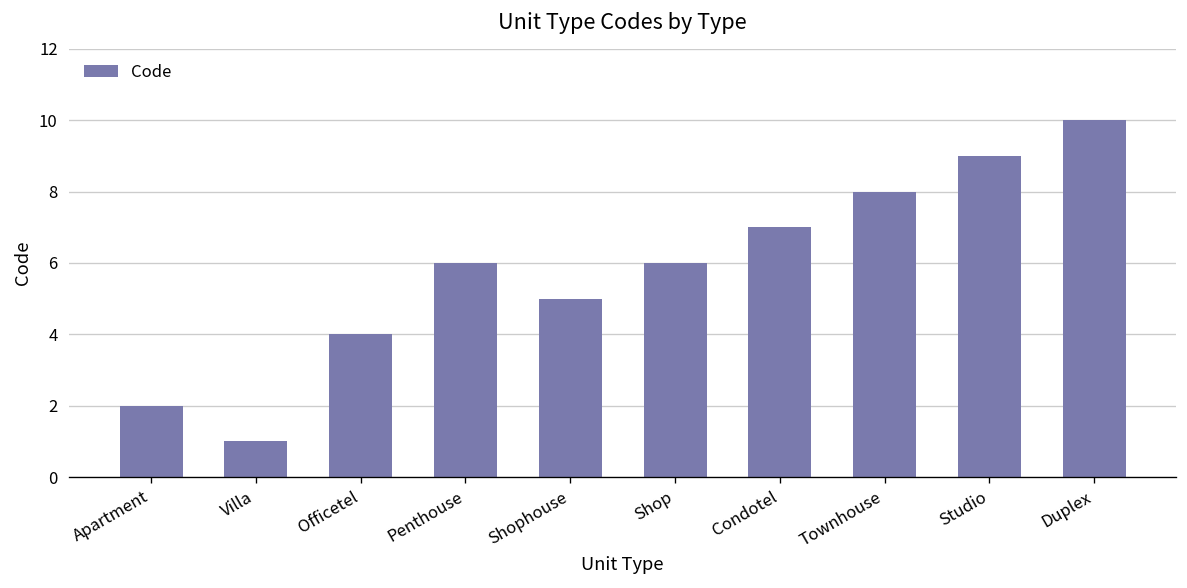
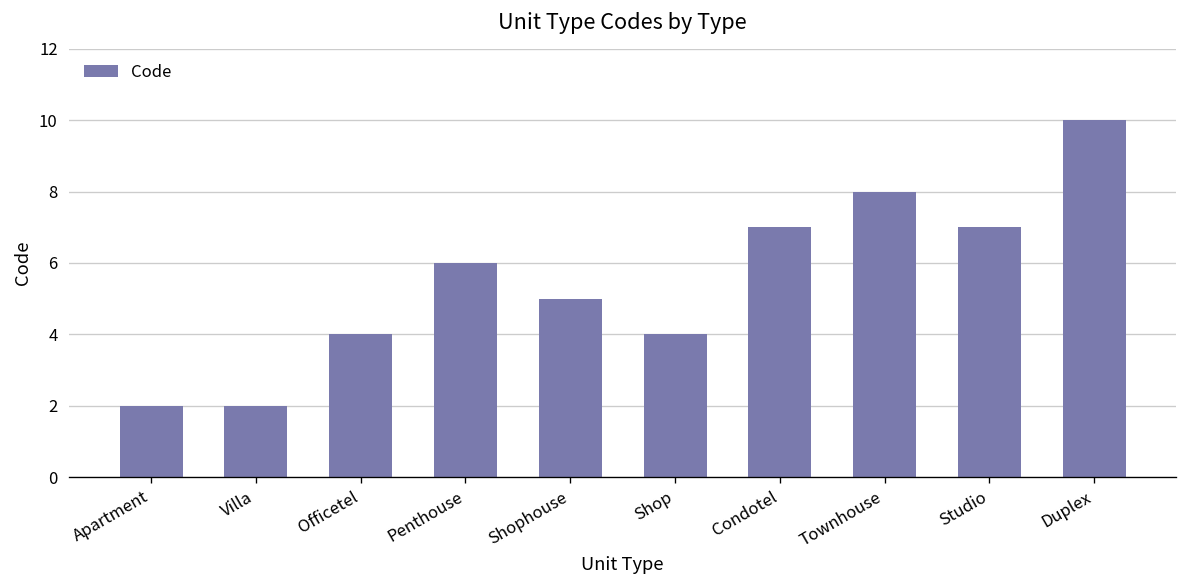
  {
    "Apartment": 2,
-   "Villa": 1,
+   "Villa": 2,
    "Officetel": 4,
    "Penthouse": 6,
    "Shophouse": 5,
-   "Shop": 6,
+   "Shop": 4,
    "Condotel": 7,
    "Townhouse": 8,
-   "Studio": 9,
+   "Studio": 7,
    "Duplex": 10
  }
